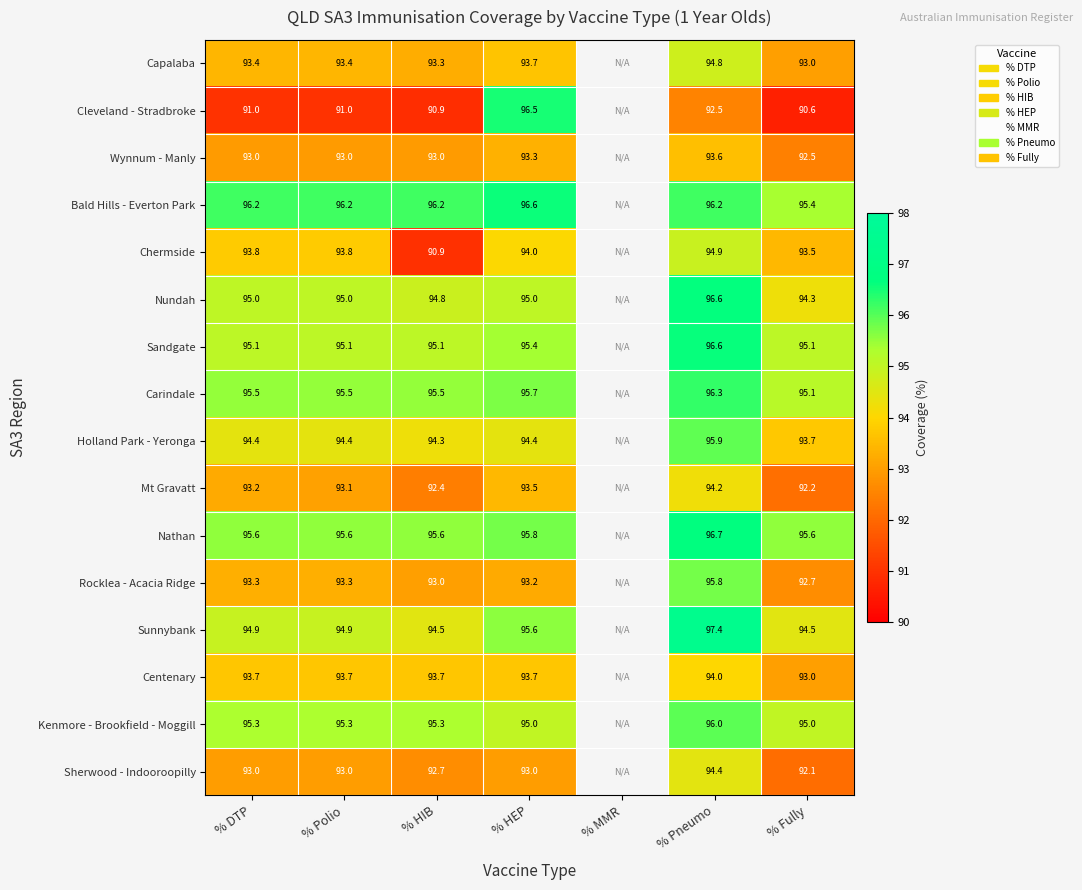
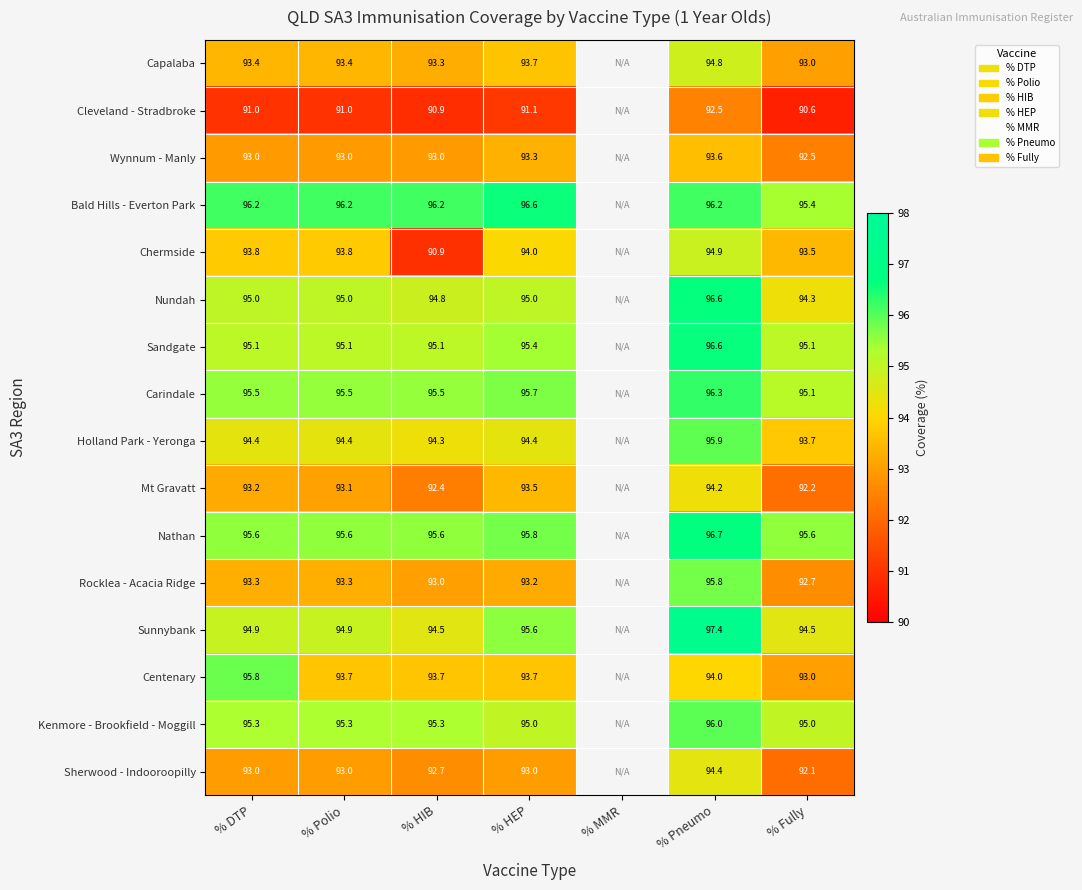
  {
    "Capalaba": {
      "% DTP": 93.4,
      "% Polio": 93.4,
      "% HIB": 93.3,
      "% HEP": 93.7,
      "% Pneumo": 94.8,
      "% Fully": 93.0
    },
    "Cleveland - Stradbroke": {
      "% DTP": 91.0,
      "% Polio": 91.0,
      "% HIB": 90.9,
-     "% HEP": 96.5,
+     "% HEP": 91.1,
      "% Pneumo": 92.5,
      "% Fully": 90.6
    },
    "Wynnum - Manly": {
      "% DTP": 93.0,
      "% Polio": 93.0,
      "% HIB": 93.0,
      "% HEP": 93.3,
      "% Pneumo": 93.6,
      "% Fully": 92.5
    },
    "Bald Hills - Everton Park": {
      "% DTP": 96.2,
      "% Polio": 96.2,
      "% HIB": 96.2,
      "% HEP": 96.6,
      "% Pneumo": 96.2,
      "% Fully": 95.4
    },
    "Chermside": {
      "% DTP": 93.8,
      "% Polio": 93.8,
      "% HIB": 90.9,
      "% HEP": 94.0,
      "% Pneumo": 94.9,
      "% Fully": 93.5
    },
    "Nundah": {
      "% DTP": 95.0,
      "% Polio": 95.0,
      "% HIB": 94.8,
      "% HEP": 95.0,
      "% Pneumo": 96.6,
      "% Fully": 94.3
    },
    "Sandgate": {
      "% DTP": 95.1,
      "% Polio": 95.1,
      "% HIB": 95.1,
      "% HEP": 95.4,
      "% Pneumo": 96.6,
      "% Fully": 95.1
    },
    "Carindale": {
      "% DTP": 95.5,
      "% Polio": 95.5,
      "% HIB": 95.5,
      "% HEP": 95.7,
      "% Pneumo": 96.3,
      "% Fully": 95.1
    },
    "Holland Park - Yeronga": {
      "% DTP": 94.4,
      "% Polio": 94.4,
      "% HIB": 94.3,
      "% HEP": 94.4,
      "% Pneumo": 95.9,
      "% Fully": 93.7
    },
    "Mt Gravatt": {
      "% DTP": 93.2,
      "% Polio": 93.1,
      "% HIB": 92.4,
      "% HEP": 93.5,
      "% Pneumo": 94.2,
      "% Fully": 92.2
    },
    "Nathan": {
      "% DTP": 95.6,
      "% Polio": 95.6,
      "% HIB": 95.6,
      "% HEP": 95.8,
      "% Pneumo": 96.7,
      "% Fully": 95.6
    },
    "Rocklea - Acacia Ridge": {
      "% DTP": 93.3,
      "% Polio": 93.3,
      "% HIB": 93.0,
      "% HEP": 93.2,
      "% Pneumo": 95.8,
      "% Fully": 92.7
    },
    "Sunnybank": {
      "% DTP": 94.9,
      "% Polio": 94.9,
      "% HIB": 94.5,
      "% HEP": 95.6,
      "% Pneumo": 97.4,
      "% Fully": 94.5
    },
    "Centenary": {
-     "% DTP": 93.7,
+     "% DTP": 95.8,
      "% Polio": 93.7,
      "% HIB": 93.7,
      "% HEP": 93.7,
      "% Pneumo": 94.0,
      "% Fully": 93.0
    },
    "Kenmore - Brookfield - Moggill": {
      "% DTP": 95.3,
      "% Polio": 95.3,
      "% HIB": 95.3,
      "% HEP": 95.0,
      "% Pneumo": 96.0,
      "% Fully": 95.0
    },
    "Sherwood - Indooroopilly": {
      "% DTP": 93.0,
      "% Polio": 93.0,
      "% HIB": 92.7,
      "% HEP": 93.0,
      "% Pneumo": 94.4,
      "% Fully": 92.1
    }
  }
